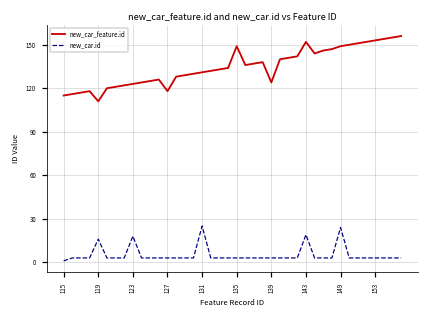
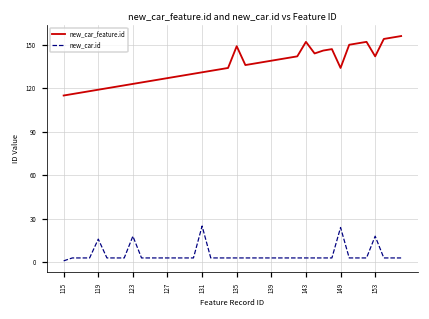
  {
    "new_car_feature.id": {
      "115": 115,
-     "119": 111,
+     "119": 119,
      "123": 123,
-     "127": 118,
+     "127": 127,
      "131": 131,
      "135": 149,
-     "139": 124,
+     "139": 139,
      "143": 152,
-     "149": 149,
-     "153": 153
+     "149": 134,
+     "153": 142
    },
    "new_car.id": {
      "115": 1,
      "119": 16,
      "123": 18,
      "127": 3,
      "131": 25,
      "135": 3,
      "139": 3,
-     "143": 19,
+     "143": 3,
      "149": 24,
-     "153": 3
+     "153": 18
    }
  }
